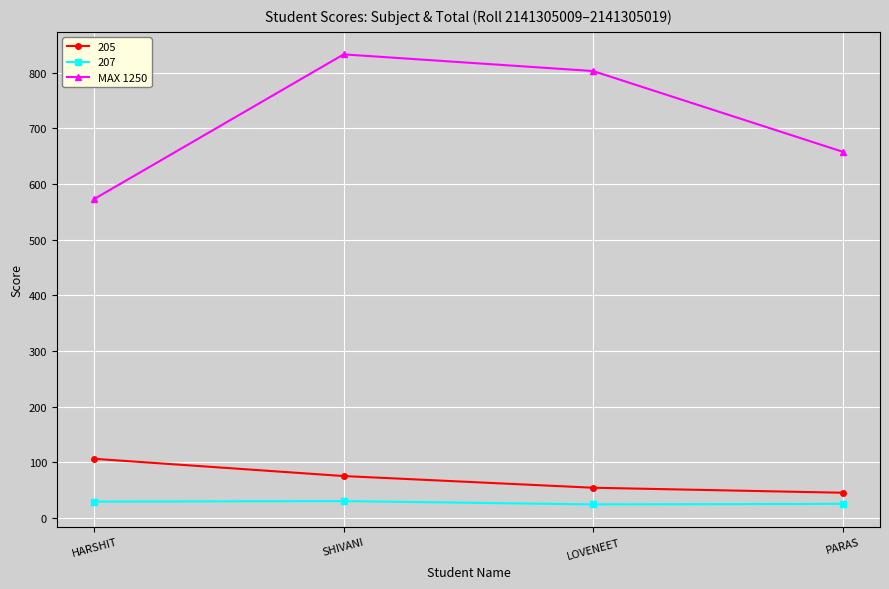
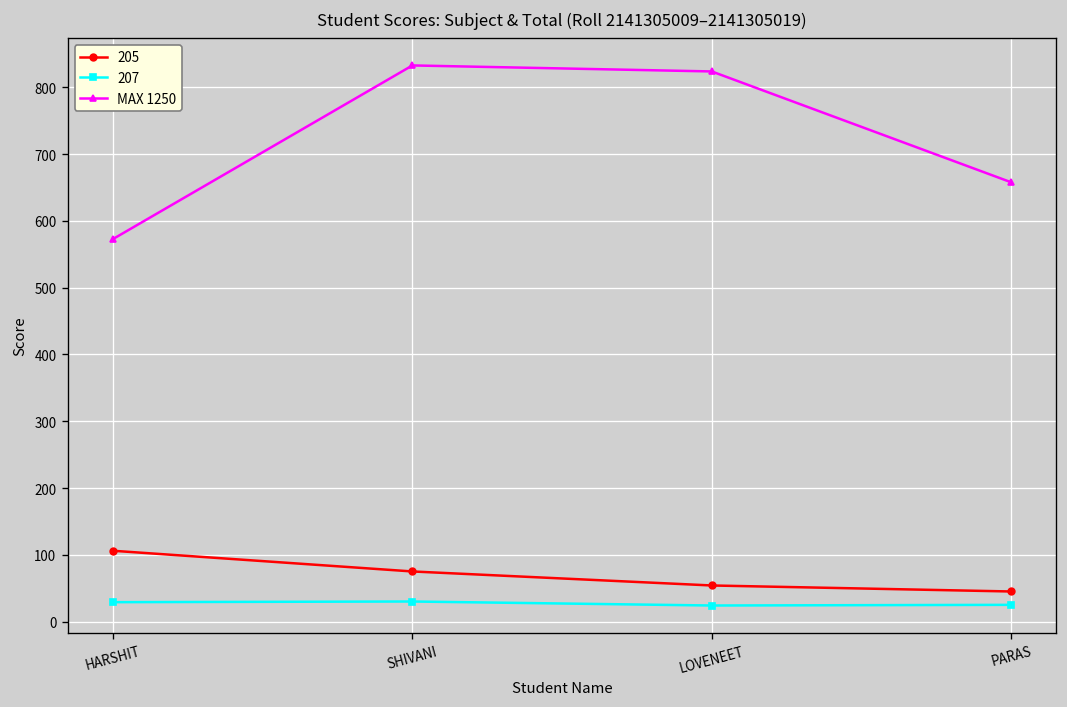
  {
    "205": {
      "HARSHIT": 110,
      "SHIVANI": 80,
      "LOVENEET": 50,
      "PARAS": 50
    },
    "207": {
      "HARSHIT": 30,
      "SHIVANI": 30,
      "LOVENEET": 20,
      "PARAS": 30
    },
    "MAX 1250": {
      "HARSHIT": 570,
      "SHIVANI": 830,
-     "LOVENEET": 800,
+     "LOVENEET": 820,
      "PARAS": 660
    }
  }
